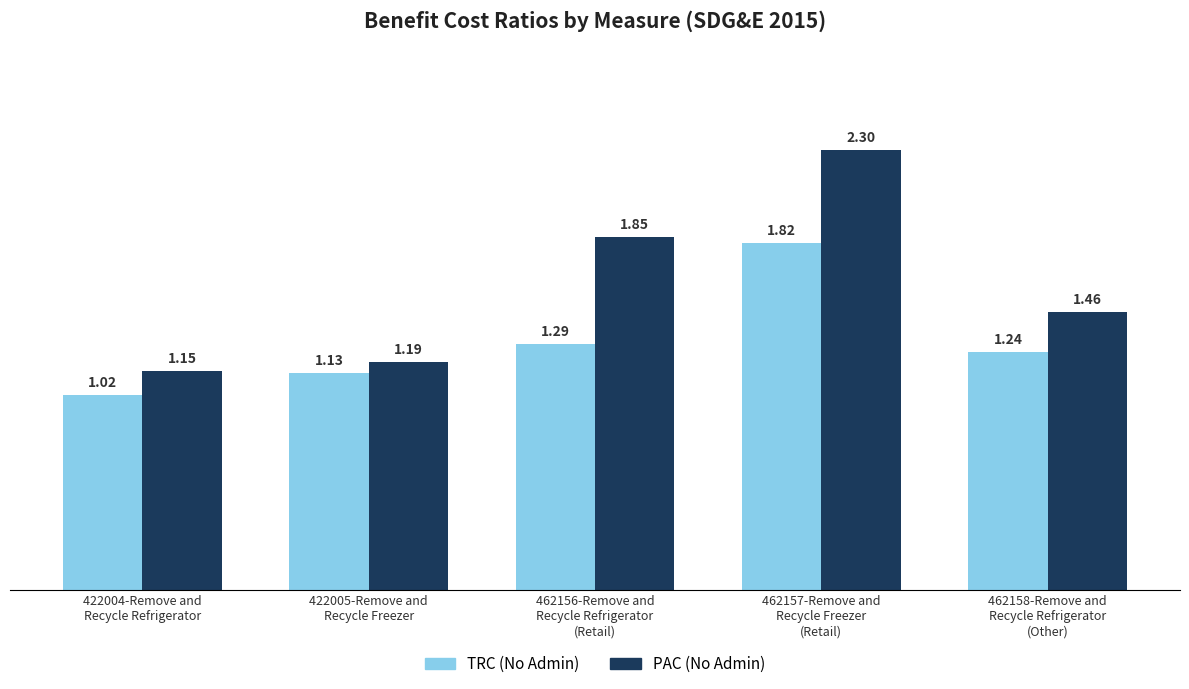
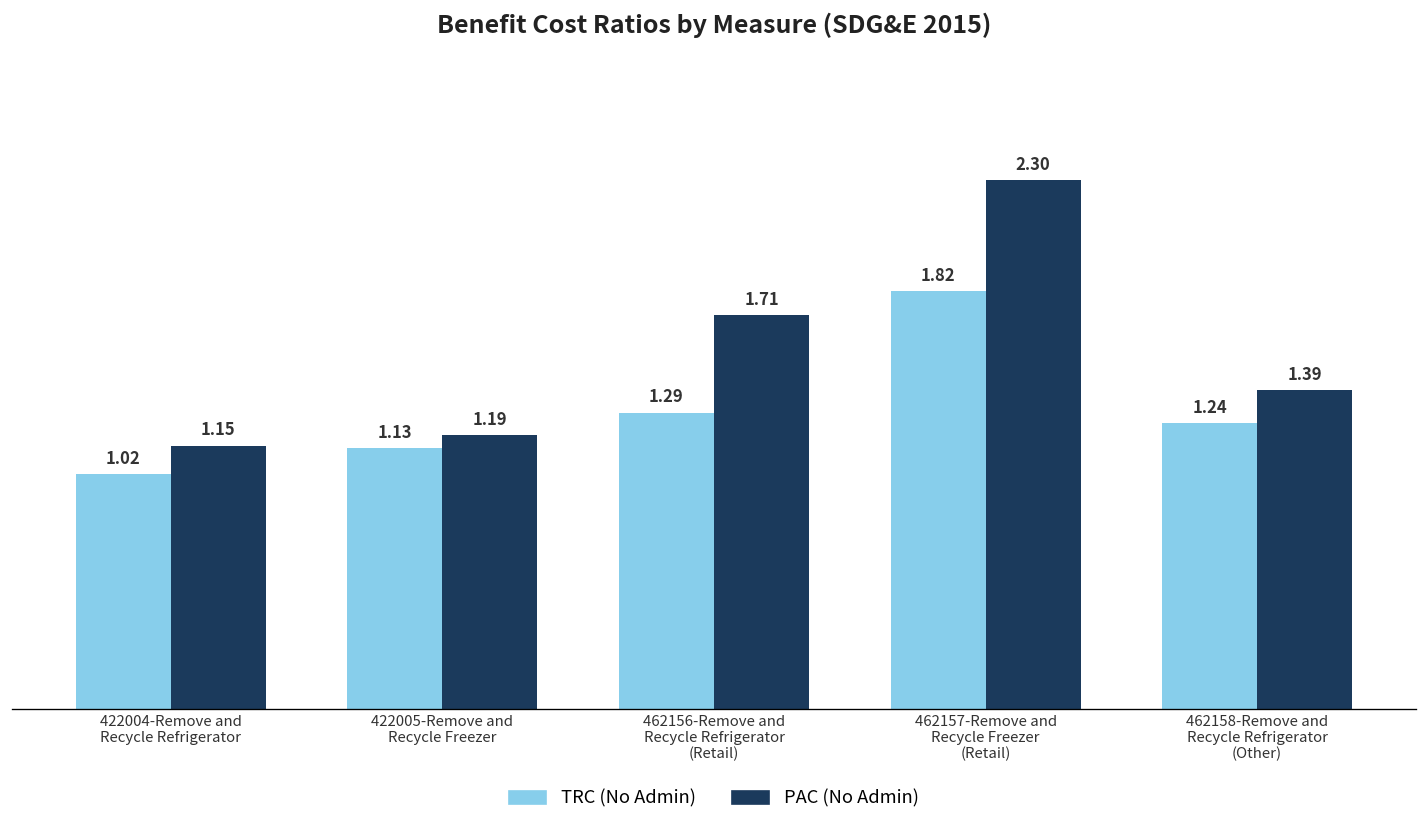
  {
    "TRC (No Admin)": {
      "422004-Remove and Recycle Refrigerator": 1.02,
      "422005-Remove and Recycle Freezer": 1.13,
      "462156-Remove and Recycle Refrigerator (Retail)": 1.29,
      "462157-Remove and Recycle Freezer (Retail)": 1.82,
      "462158-Remove and Recycle Refrigerator (Other)": 1.24
    },
    "PAC (No Admin)": {
      "422004-Remove and Recycle Refrigerator": 1.15,
      "422005-Remove and Recycle Freezer": 1.19,
-     "462156-Remove and Recycle Refrigerator (Retail)": 1.85,
+     "462156-Remove and Recycle Refrigerator (Retail)": 1.71,
      "462157-Remove and Recycle Freezer (Retail)": 2.30,
-     "462158-Remove and Recycle Refrigerator (Other)": 1.46
+     "462158-Remove and Recycle Refrigerator (Other)": 1.39
    }
  }
